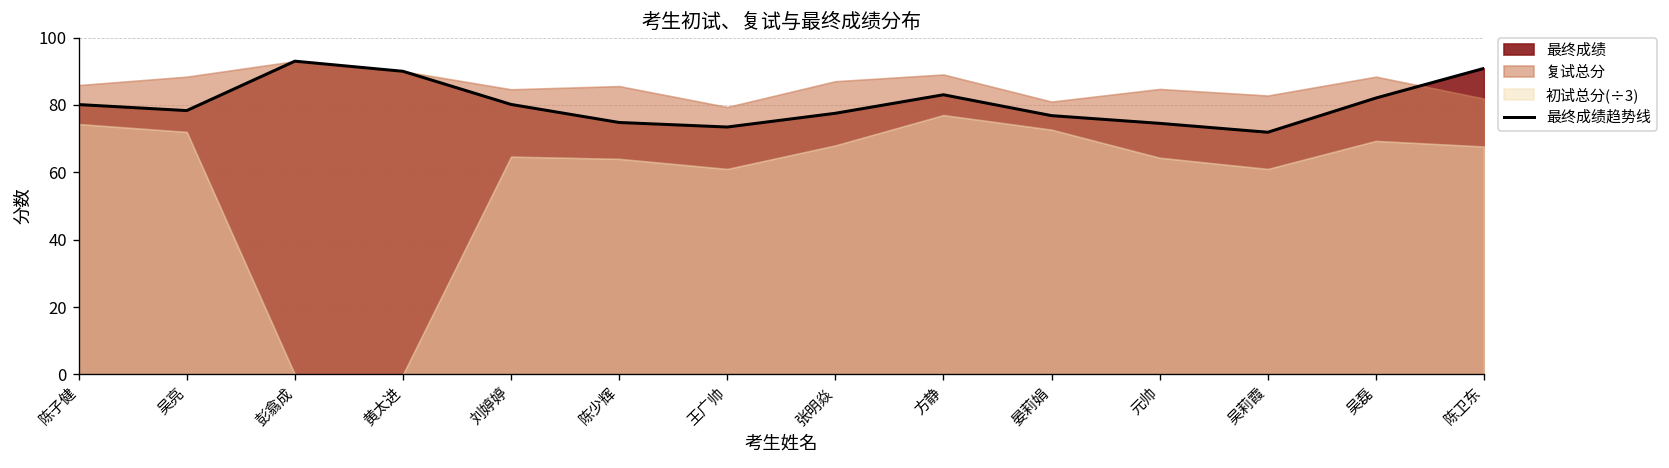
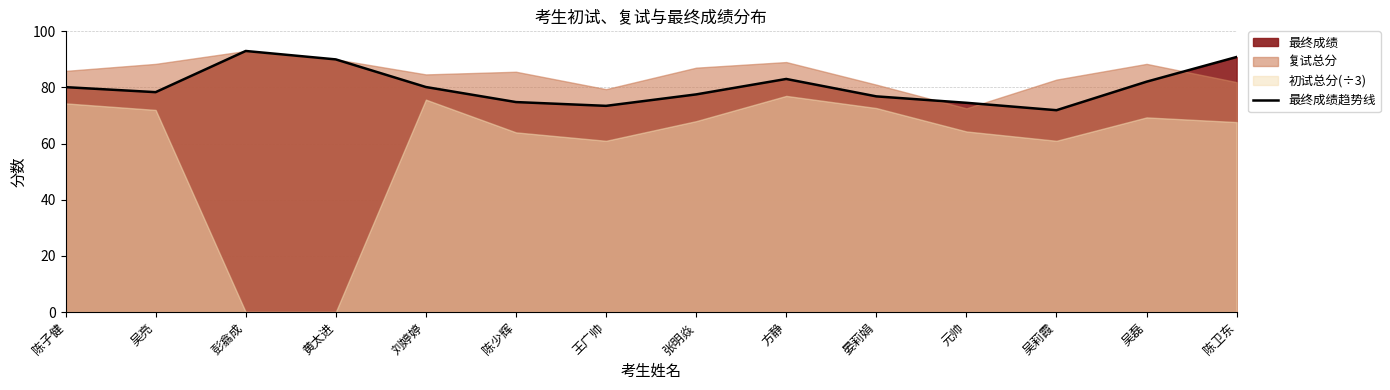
  {
    "最终成绩": {
      "陈子健": 80,
      "吴亮": 78,
      "刘婷婷": 80,
      "陈少辉": 75,
      "王广帅": 73,
      "张明焱": 78,
      "方静": 83,
      "晏莉娟": 77,
      "元帅": 75,
      "吴莉霞": 72,
      "吴磊": 82,
      "陈卫东": 91
    },
    "复试总分": {
      "陈子健": 86,
      "吴亮": 88,
      "刘婷婷": 85,
      "陈少辉": 86,
      "王广帅": 79,
      "张明焱": 87,
      "方静": 89,
      "晏莉娟": 81,
-     "元帅": 85,
+     "元帅": 73,
      "吴莉霞": 83,
      "吴磊": 88,
      "陈卫东": 82
    },
    "初试总分(÷3)": {
      "陈子健": 74,
      "吴亮": 72,
      "彭翕成": 0,
      "黄太进": 0,
-     "刘婷婷": 65,
+     "刘婷婷": 76,
      "陈少辉": 64,
      "王广帅": 61,
      "张明焱": 68,
      "方静": 77,
      "晏莉娟": 73,
      "元帅": 64,
      "吴莉霞": 61,
      "吴磊": 69,
      "陈卫东": 68
    }
  }
